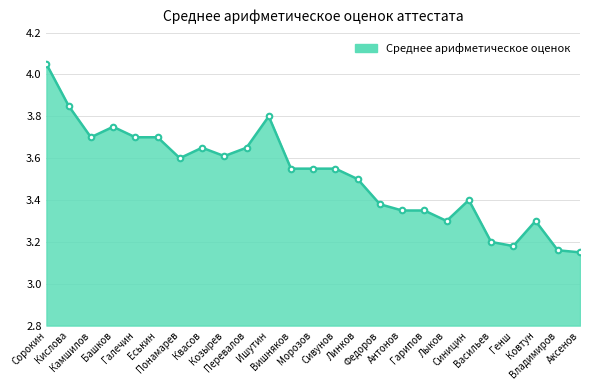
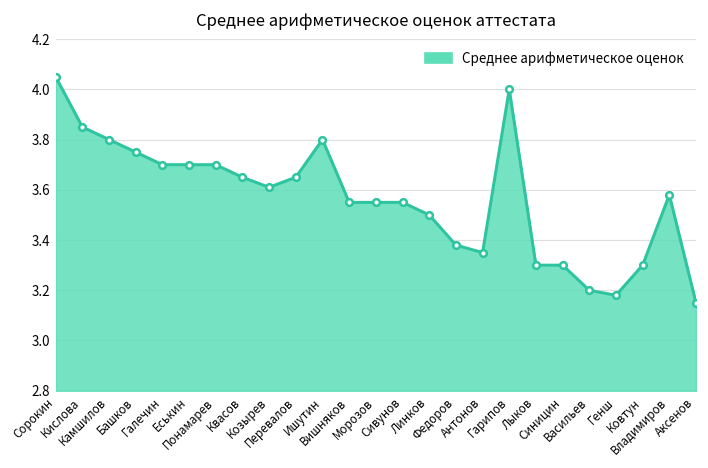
  {
    "Сорокин": 4.05,
    "Кислова": 3.85,
-   "Камшилов": 3.7,
+   "Камшилов": 3.8,
    "Башков": 3.75,
    "Галечин": 3.70,
    "Еськин": 3.70,
-   "Понамарев": 3.6,
+   "Понамарев": 3.7,
    "Квасов": 3.65,
    "Козырев": 3.61,
    "Перевалов": 3.65,
    "Ишутин": 3.80,
    "Вишняков": 3.55,
    "Морозов": 3.55,
    "Сивунов": 3.55,
    "Линков": 3.50,
    "Федоров": 3.38,
    "Антонов": 3.35,
-   "Гарипов": 3.35,
+   "Гарипов": 4.00,
    "Лыков": 3.30,
-   "Синицин": 3.4,
+   "Синицин": 3.3,
    "Васильев": 3.20,
    "Генш": 3.18,
    "Ковтун": 3.30,
-   "Владимиров": 3.16,
+   "Владимиров": 3.58,
    "Аксенов": 3.15
  }
